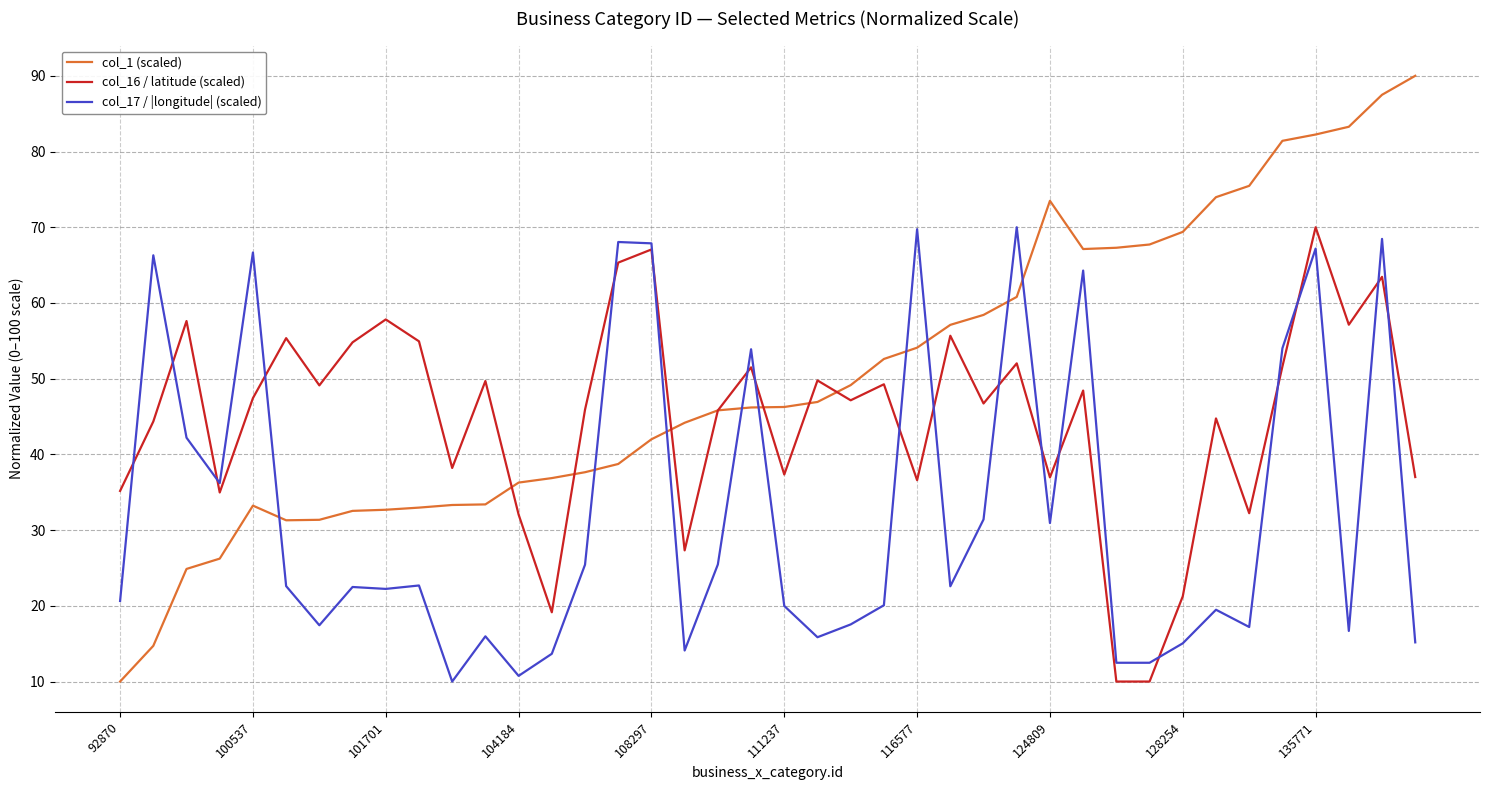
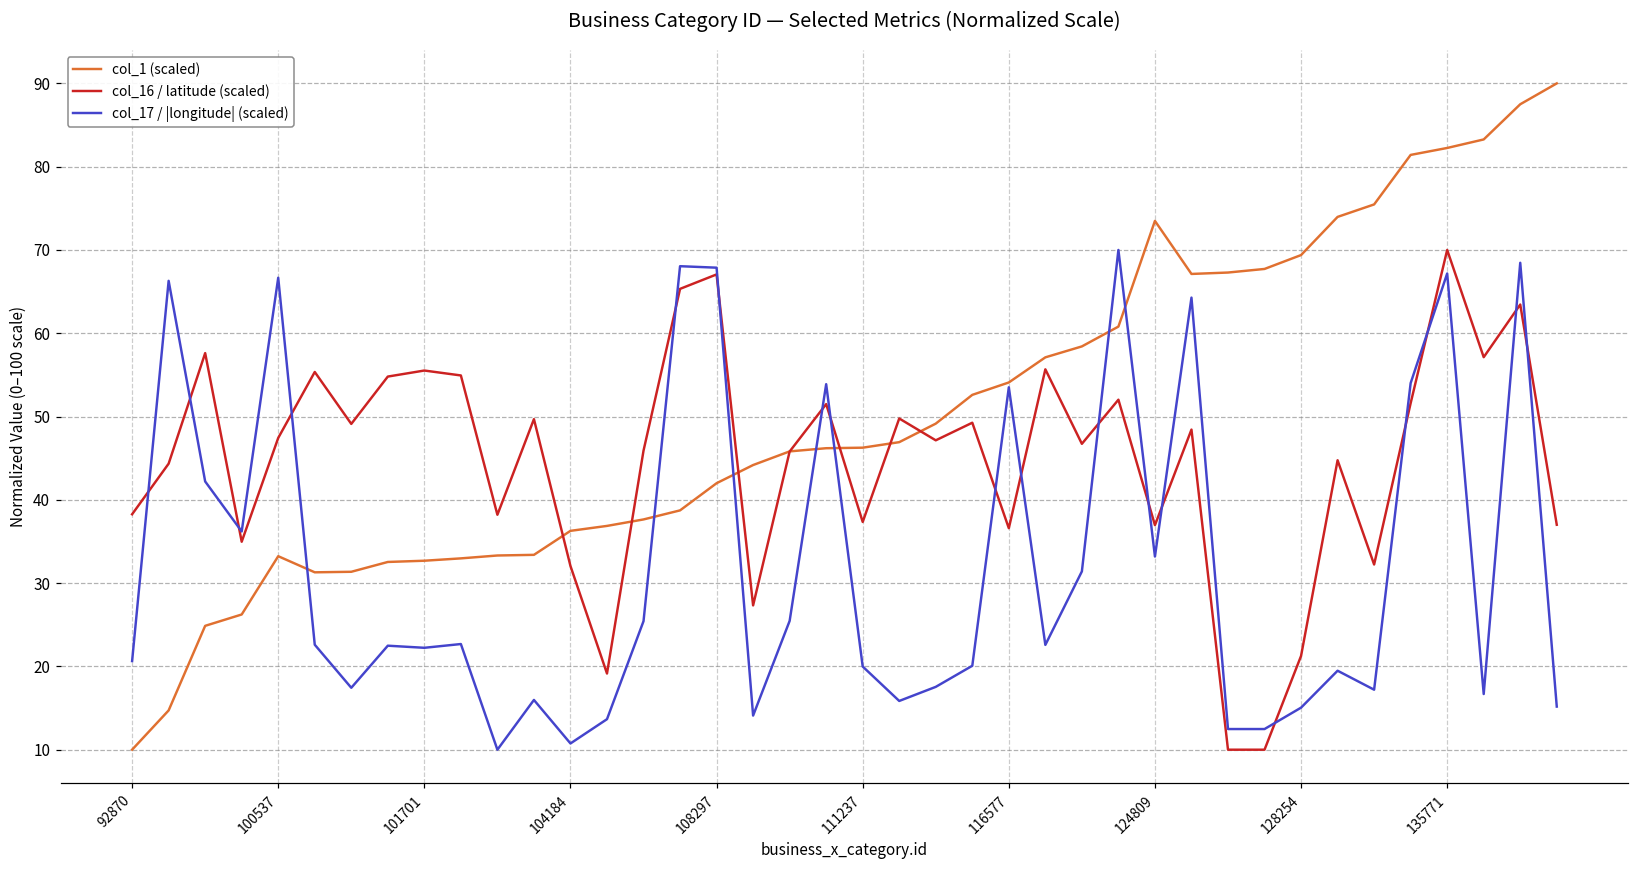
  {
    "col_1 (scaled)": {
      "92870": 10,
      "100537": 33,
      "101701": 33,
      "104184": 36,
      "108297": 42,
      "111237": 46,
      "116577": 54,
      "124809": 73,
      "128254": 69,
      "135771": 82
    },
    "col_16 / latitude (scaled)": {
-     "92870": 35,
+     "92870": 38,
      "100537": 47,
-     "101701": 58,
+     "101701": 56,
      "104184": 32,
      "108297": 67,
      "111237": 37,
      "116577": 37,
      "124809": 37,
      "128254": 21,
      "135771": 70
    },
    "col_17 / |longitude| (scaled)": {
      "92870": 21,
      "100537": 67,
      "101701": 22,
      "104184": 11,
      "108297": 68,
      "111237": 20,
-     "116577": 70,
-     "124809": 31,
+     "116577": 54,
+     "124809": 33,
      "128254": 15,
      "135771": 67
    }
  }
